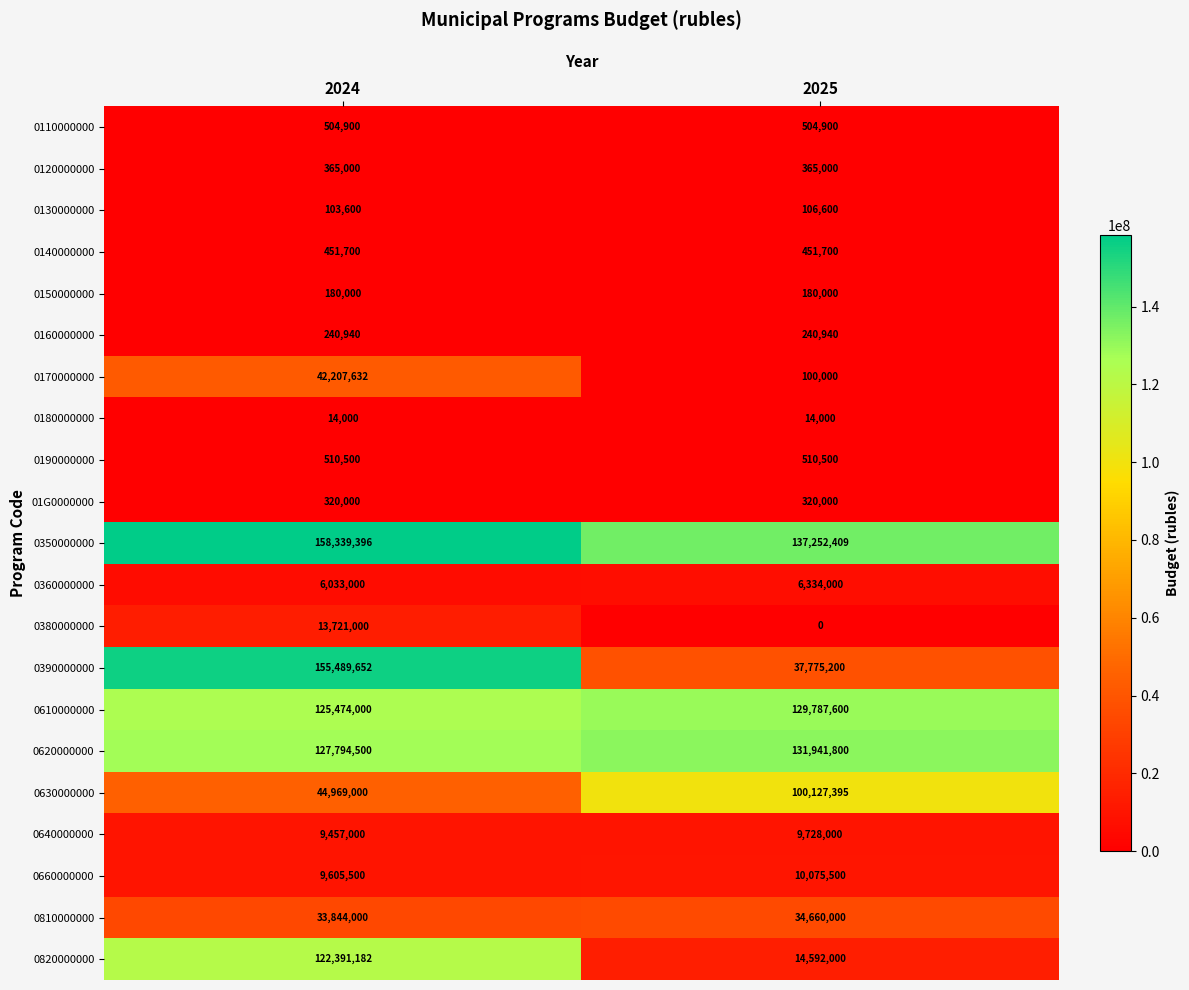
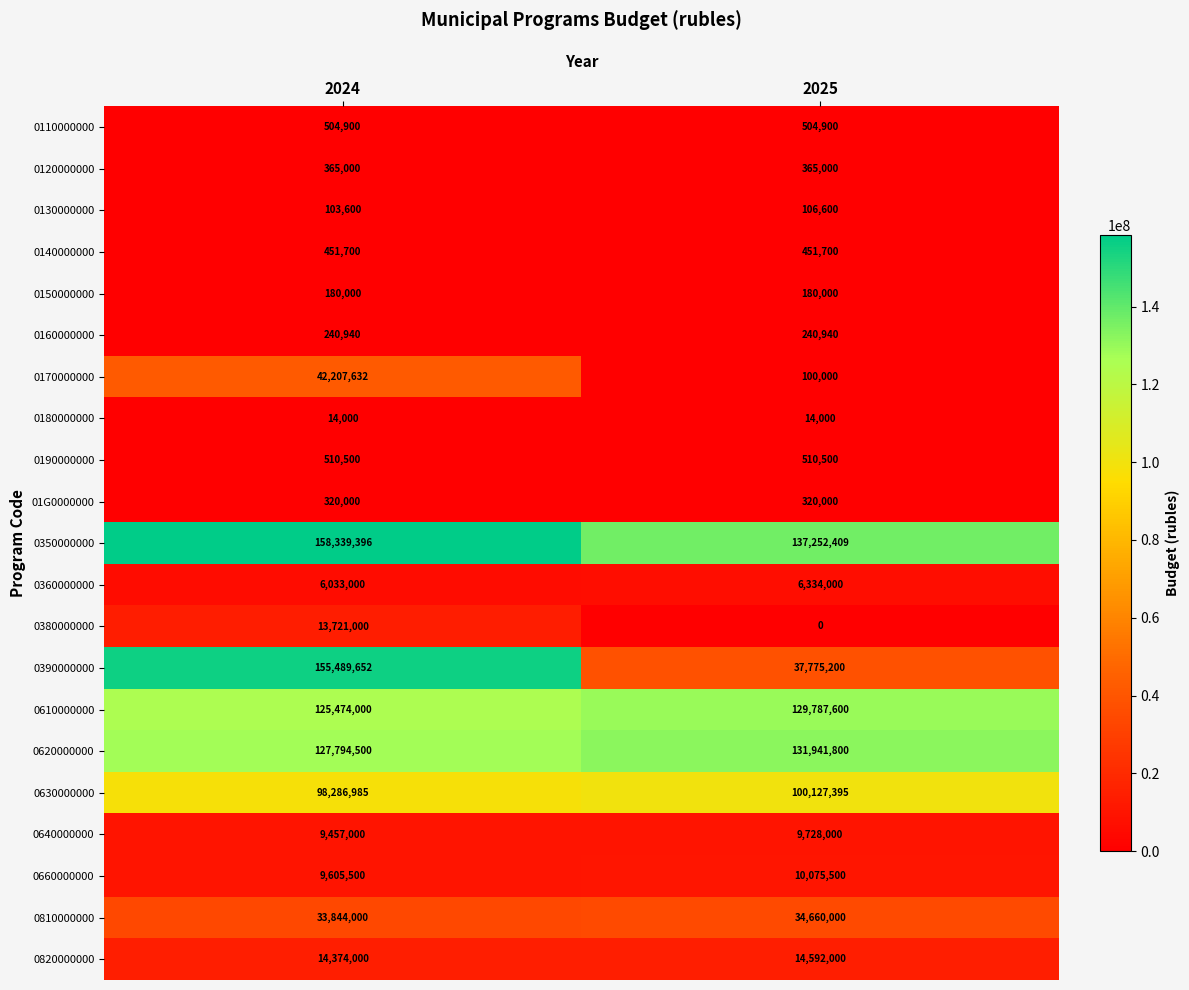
  {
    "0110000000": {
      "2024": "504,900",
      "2025": "504,900"
    },
    "0120000000": {
      "2024": "365,000",
      "2025": "365,000"
    },
    "0130000000": {
      "2024": "103,600",
      "2025": "106,600"
    },
    "0140000000": {
      "2024": "451,700",
      "2025": "451,700"
    },
    "0150000000": {
      "2024": "180,000",
      "2025": "180,000"
    },
    "0160000000": {
      "2024": "240,940",
      "2025": "240,940"
    },
    "0170000000": {
      "2024": "42,207,632",
      "2025": "100,000"
    },
    "0180000000": {
      "2024": "14,000",
      "2025": "14,000"
    },
    "0190000000": {
      "2024": "510,500",
      "2025": "510,500"
    },
    "01G0000000": {
      "2024": "320,000",
      "2025": "320,000"
    },
    "0350000000": {
      "2024": "158,339,396",
      "2025": "137,252,409"
    },
    "0360000000": {
      "2024": "6,033,000",
      "2025": "6,334,000"
    },
    "0380000000": {
      "2024": "13,721,000",
      "2025": "0"
    },
    "0390000000": {
      "2024": "155,489,652",
      "2025": "37,775,200"
    },
    "0610000000": {
      "2024": "125,474,000",
      "2025": "129,787,600"
    },
    "0620000000": {
      "2024": "127,794,500",
      "2025": "131,941,800"
    },
    "0630000000": {
-     "2024": "44,969,000",
+     "2024": "98,286,985",
      "2025": "100,127,395"
    },
    "0640000000": {
      "2024": "9,457,000",
      "2025": "9,728,000"
    },
    "0660000000": {
      "2024": "9,605,500",
      "2025": "10,075,500"
    },
    "0810000000": {
      "2024": "33,844,000",
      "2025": "34,660,000"
    },
    "0820000000": {
-     "2024": "122,391,182",
+     "2024": "14,374,000",
      "2025": "14,592,000"
    }
  }
